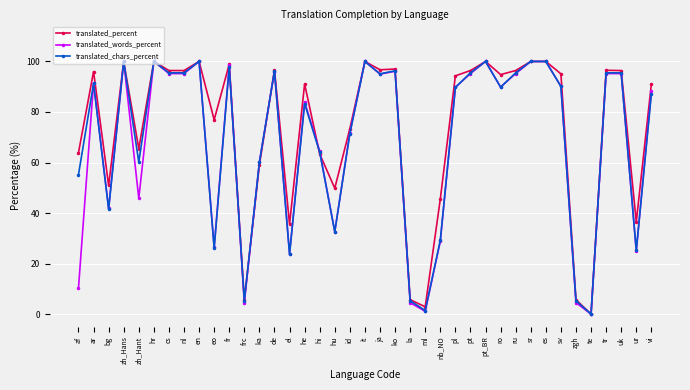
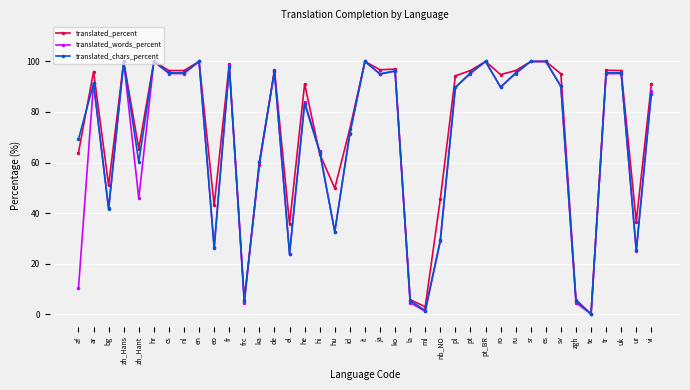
  {
    "translated_percent": {
      "af": 64,
      "ar": 96,
      "bg": 51,
      "zh_Hant": 66,
-     "eo": 77,
+     "eo": 43,
      "ka": 59,
      "el": 36,
      "he": 91,
      "hu": 50,
      "id": 73,
      "ja": 97,
      "ml": 3,
      "nb_NO": 46,
      "pl": 94,
      "ro": 95,
      "sv": 95,
      "ur": 37,
      "vi": 91
    },
    "translated_words_percent": {
      "af": 10,
      "zh_Hant": 46,
      "vi": 88
    },
    "translated_chars_percent": {
-     "af": 55,
+     "af": 69,
      "zh_Hant": 60,
      "vi": 87
    }
  }
